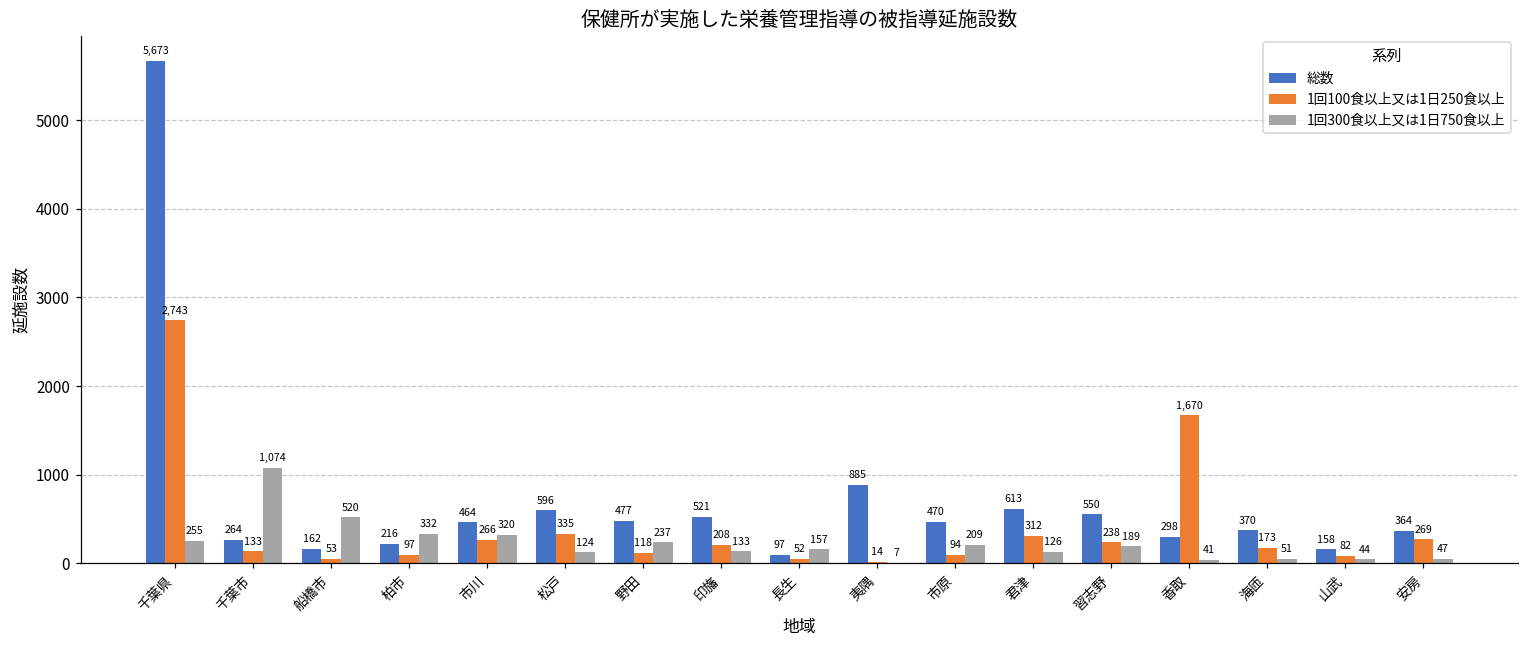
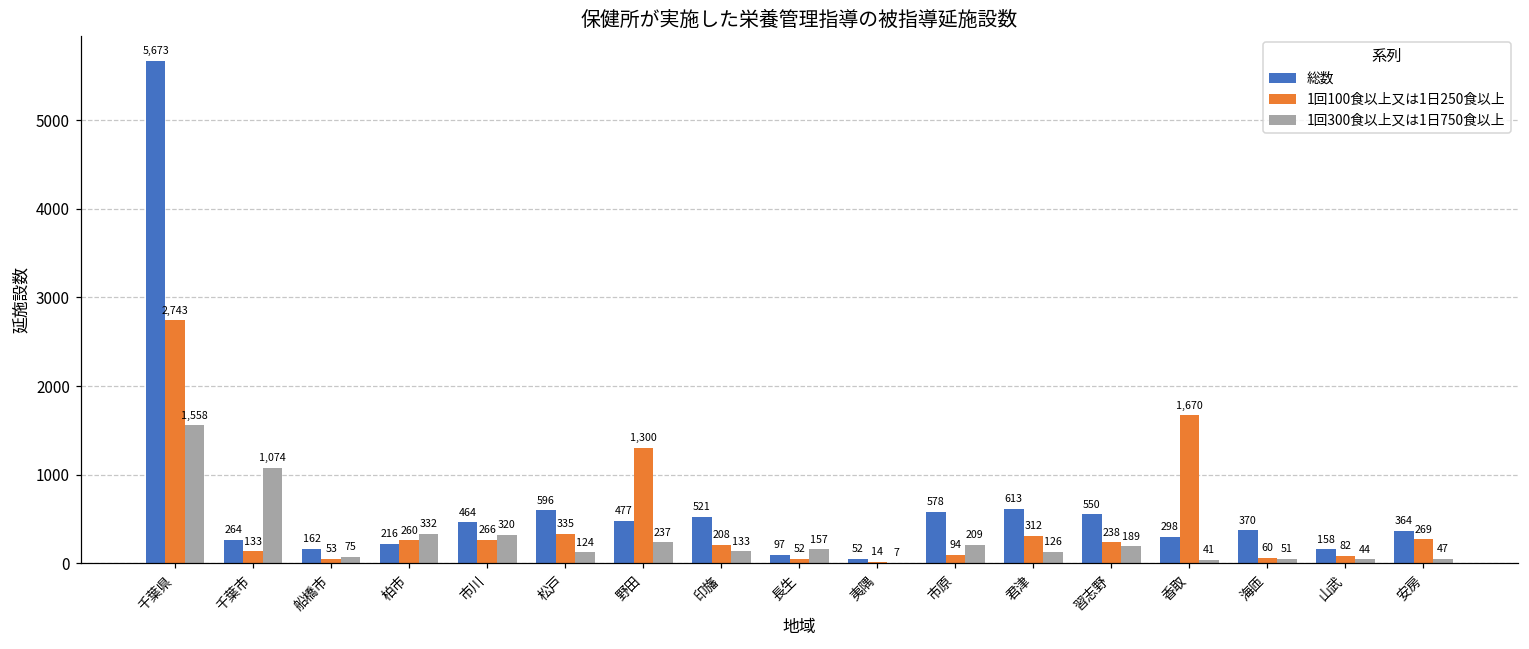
  {
    "総数": {
      "千葉県": "5,673",
      "千葉市": "264",
      "船橋市": "162",
      "柏市": "216",
      "市川": "464",
      "松戸": "596",
      "野田": "477",
      "印旛": "521",
      "長生": "97",
-     "夷隅": "885",
-     "市原": "470",
+     "夷隅": "52",
+     "市原": "578",
      "君津": "613",
      "習志野": "550",
      "香取": "298",
      "海匝": "370",
      "山武": "158",
      "安房": "364"
    },
    "1回100食以上又は1日250食以上": {
      "千葉県": "2,743",
      "千葉市": "133",
      "船橋市": "53",
-     "柏市": "97",
+     "柏市": "260",
      "市川": "266",
      "松戸": "335",
-     "野田": "118",
+     "野田": "1,300",
      "印旛": "208",
      "長生": "52",
      "夷隅": "14",
      "市原": "94",
      "君津": "312",
      "習志野": "238",
      "香取": "1,670",
-     "海匝": "173",
+     "海匝": "60",
      "山武": "82",
      "安房": "269"
    },
    "1回300食以上又は1日750食以上": {
-     "千葉県": "255",
+     "千葉県": "1,558",
      "千葉市": "1,074",
-     "船橋市": "520",
+     "船橋市": "75",
      "柏市": "332",
      "市川": "320",
      "松戸": "124",
      "野田": "237",
      "印旛": "133",
      "長生": "157",
      "夷隅": "7",
      "市原": "209",
      "君津": "126",
      "習志野": "189",
      "香取": "41",
      "海匝": "51",
      "山武": "44",
      "安房": "47"
    }
  }
